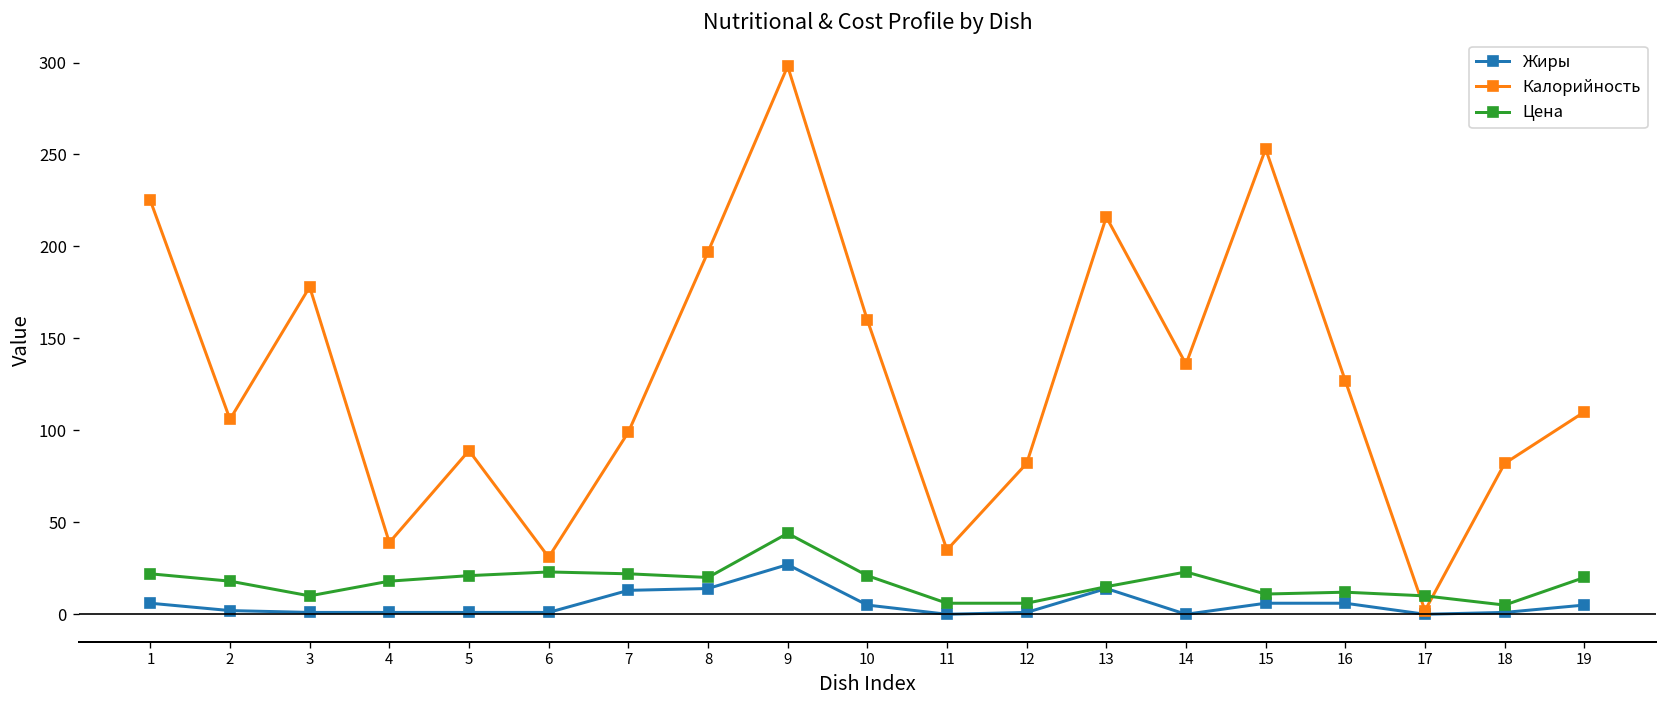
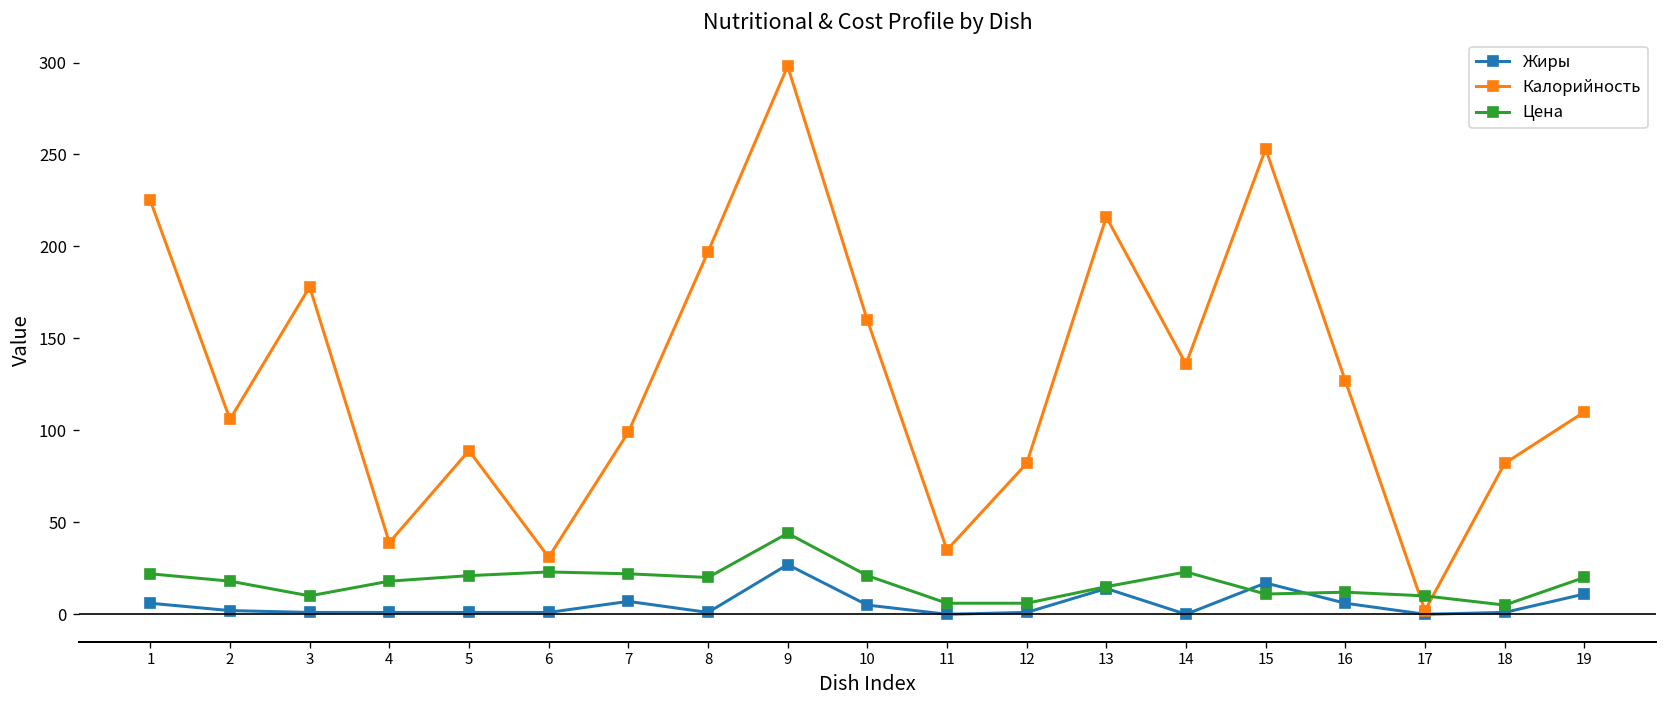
  {
    "Жиры": {
      "1": 6,
      "2": 2,
      "3": 1,
      "4": 1,
      "5": 1,
      "6": 1,
-     "7": 13,
-     "8": 14,
+     "7": 7,
+     "8": 1,
      "9": 27,
      "10": 5,
      "11": 0,
      "12": 1,
      "14": 0,
-     "15": 6,
+     "15": 17,
      "16": 6,
      "17": 0,
      "18": 1,
-     "19": 5
+     "19": 11
    },
    "Калорийность": {
      "1": 225,
      "2": 106,
      "3": 178,
      "4": 39,
      "5": 89,
      "6": 31,
      "7": 99,
      "8": 197,
      "9": 298,
      "10": 160,
      "11": 35,
      "12": 82,
      "13": 216,
      "14": 136,
      "15": 253,
      "16": 127,
      "17": 2,
      "18": 82,
      "19": 110
    },
    "Цена": {
      "1": 22,
      "2": 18,
      "3": 10,
      "4": 18,
      "5": 21,
      "6": 23,
      "7": 22,
      "8": 20,
      "9": 44,
      "10": 21,
      "11": 6,
      "12": 6,
      "14": 23,
      "15": 11,
      "16": 12,
      "17": 10,
      "18": 5,
      "19": 20
    }
  }
